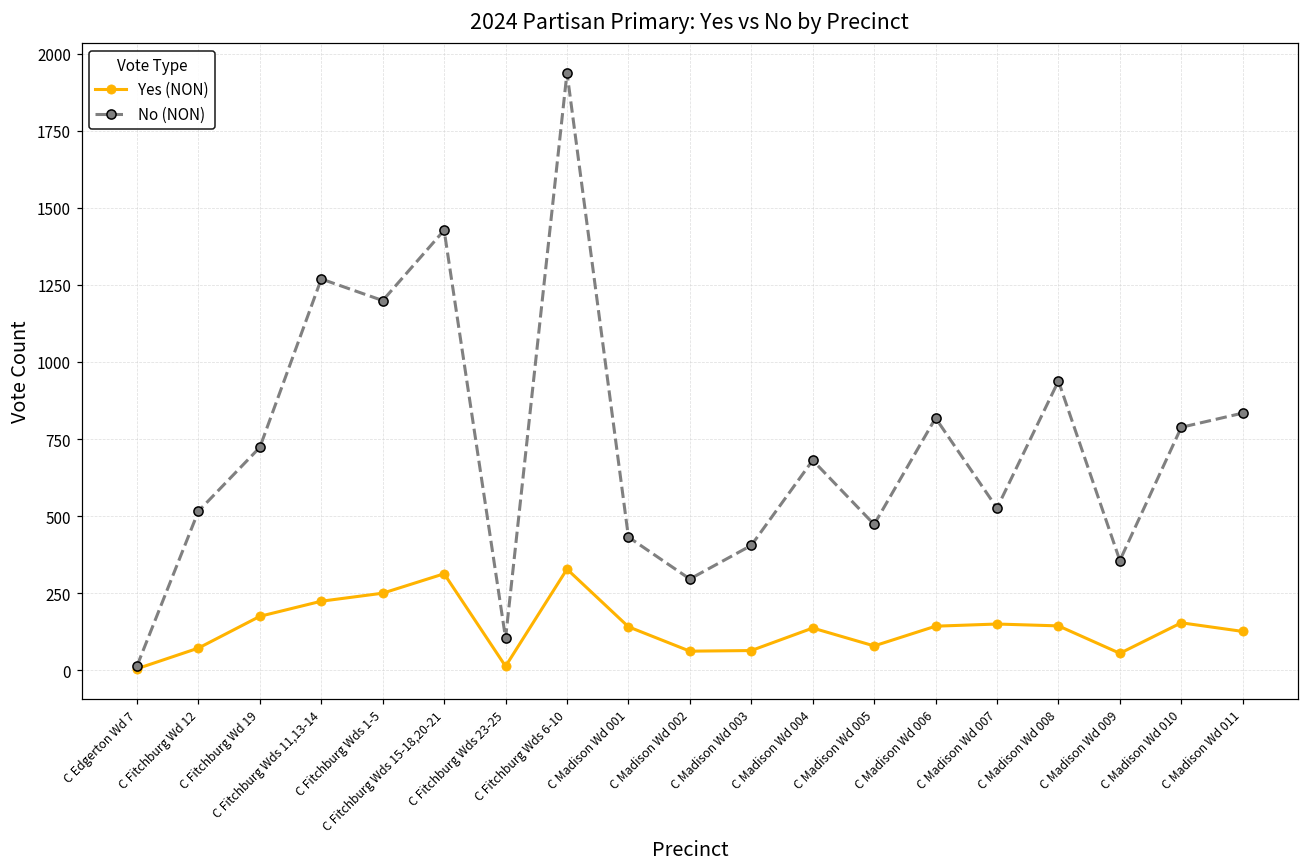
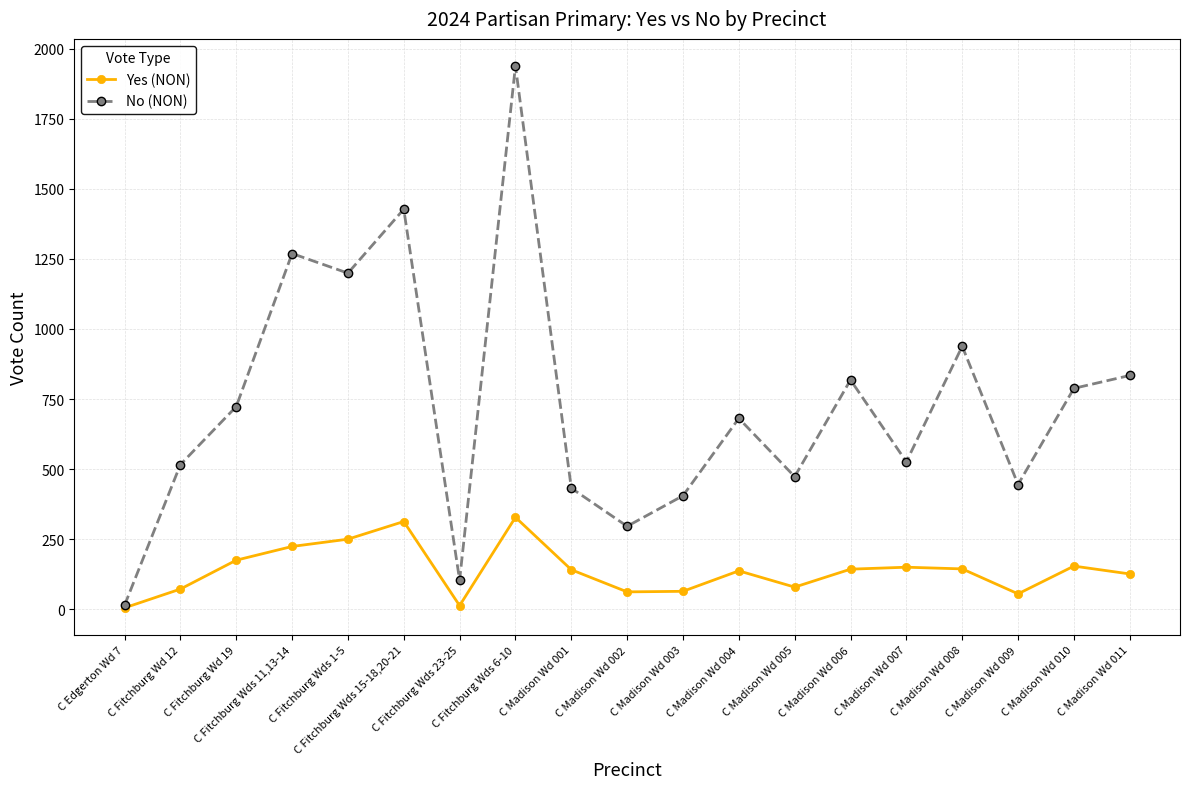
  {
    "Yes (NON)": {
      "C Edgerton Wd 7": 10,
      "C Fitchburg Wd 12": 70,
      "C Fitchburg Wd 19": 180,
      "C Fitchburg Wds 11,13-14": 220,
      "C Fitchburg Wds 1-5": 250,
      "C Fitchburg Wds 15-18,20-21": 310,
      "C Fitchburg Wds 23-25": 10,
      "C Fitchburg Wds 6-10": 330,
      "C Madison Wd 001": 140,
      "C Madison Wd 002": 60,
      "C Madison Wd 003": 60,
      "C Madison Wd 004": 140,
      "C Madison Wd 005": 80,
      "C Madison Wd 006": 140,
      "C Madison Wd 007": 150,
      "C Madison Wd 008": 140,
      "C Madison Wd 009": 60,
      "C Madison Wd 010": 150,
      "C Madison Wd 011": 130
    },
    "No (NON)": {
      "C Edgerton Wd 7": 10,
      "C Fitchburg Wd 12": 520,
      "C Fitchburg Wd 19": 720,
      "C Fitchburg Wds 11,13-14": 1270,
      "C Fitchburg Wds 1-5": 1200,
      "C Fitchburg Wds 15-18,20-21": 1430,
      "C Fitchburg Wds 23-25": 100,
      "C Fitchburg Wds 6-10": 1940,
      "C Madison Wd 001": 430,
      "C Madison Wd 002": 300,
      "C Madison Wd 003": 410,
      "C Madison Wd 004": 680,
      "C Madison Wd 005": 470,
      "C Madison Wd 006": 820,
      "C Madison Wd 007": 530,
      "C Madison Wd 008": 940,
-     "C Madison Wd 009": 360,
+     "C Madison Wd 009": 450,
      "C Madison Wd 010": 790,
      "C Madison Wd 011": 830
    }
  }
